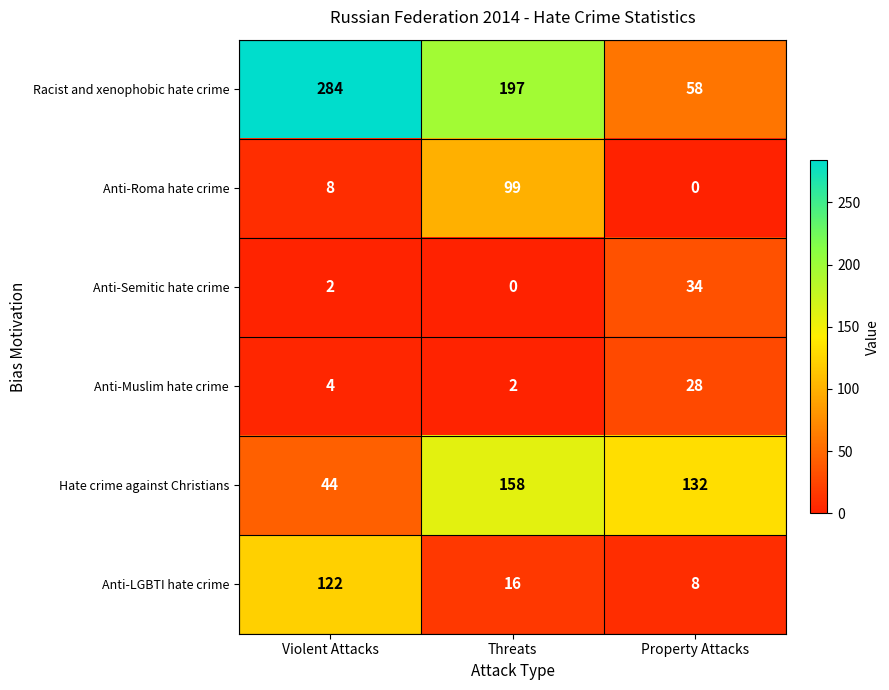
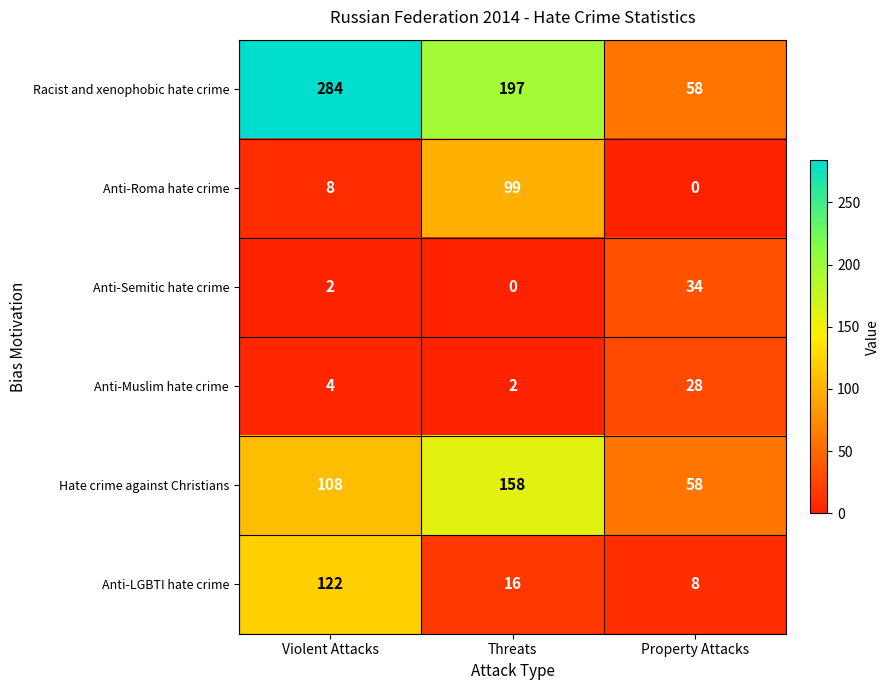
  {
    "Racist and xenophobic hate crime": {
      "Violent Attacks": 284,
      "Threats": 197,
      "Property Attacks": 58
    },
    "Anti-Roma hate crime": {
      "Violent Attacks": 8,
      "Threats": 99,
      "Property Attacks": 0
    },
    "Anti-Semitic hate crime": {
      "Violent Attacks": 2,
      "Threats": 0,
      "Property Attacks": 34
    },
    "Anti-Muslim hate crime": {
      "Violent Attacks": 4,
      "Threats": 2,
      "Property Attacks": 28
    },
    "Hate crime against Christians": {
-     "Violent Attacks": 44,
+     "Violent Attacks": 108,
      "Threats": 158,
-     "Property Attacks": 132
+     "Property Attacks": 58
    },
    "Anti-LGBTI hate crime": {
      "Violent Attacks": 122,
      "Threats": 16,
      "Property Attacks": 8
    }
  }
